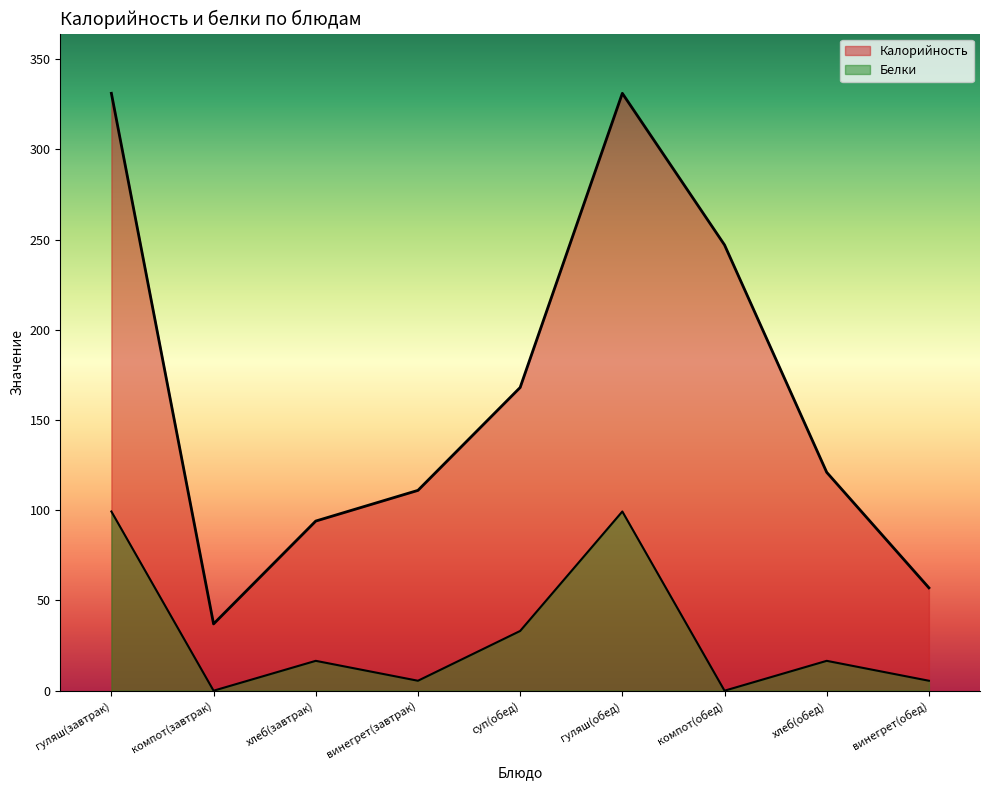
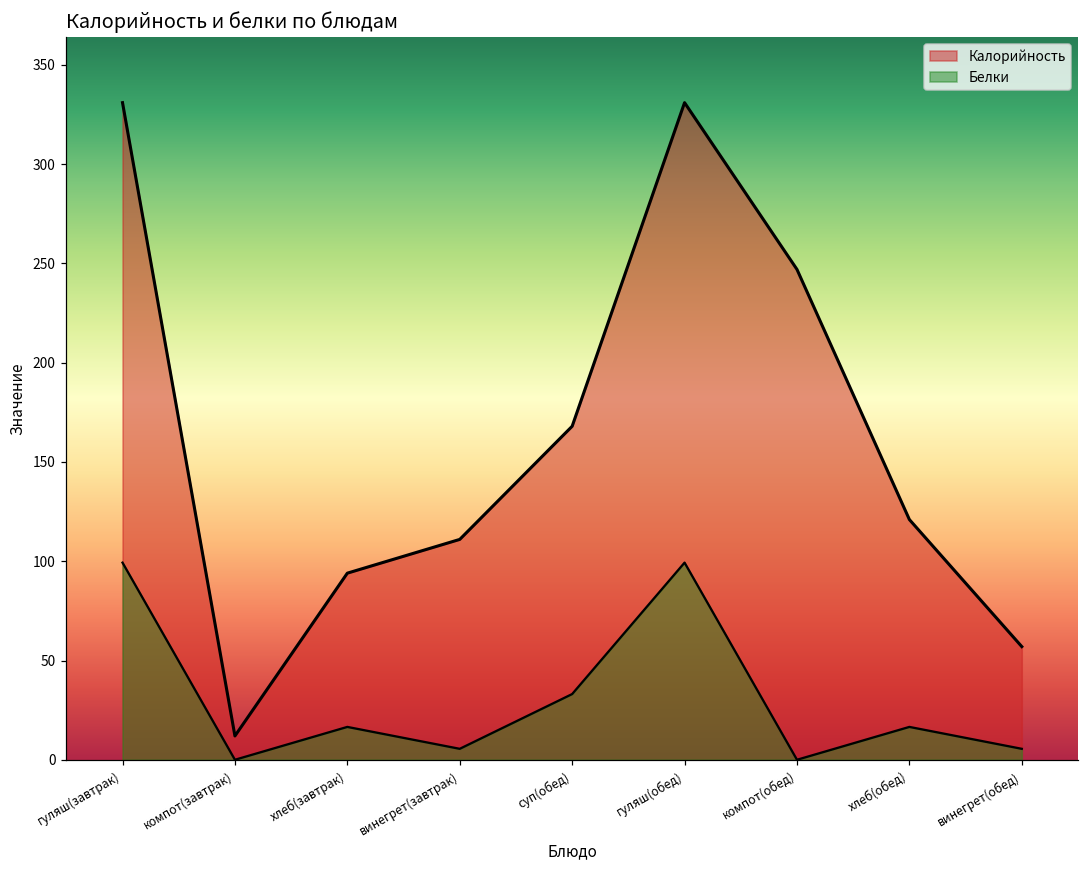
  {
    "Калорийность": {
      "гуляш(завтрак)": 331,
-     "компот(завтрак)": 37,
+     "компот(завтрак)": 12,
      "хлеб(завтрак)": 94,
      "винегрет(завтрак)": 111,
      "суп(обед)": 168,
      "гуляш(обед)": 331,
      "компот(обед)": 247,
      "хлеб(обед)": 121,
      "винегрет(обед)": 57
    },
    "Белки": {
      "гуляш(завтрак)": 99,
      "компот(завтрак)": 0,
      "хлеб(завтрак)": 17,
      "винегрет(завтрак)": 6,
      "суп(обед)": 33,
      "гуляш(обед)": 99,
      "компот(обед)": 0,
      "хлеб(обед)": 17,
      "винегрет(обед)": 6
    }
  }
